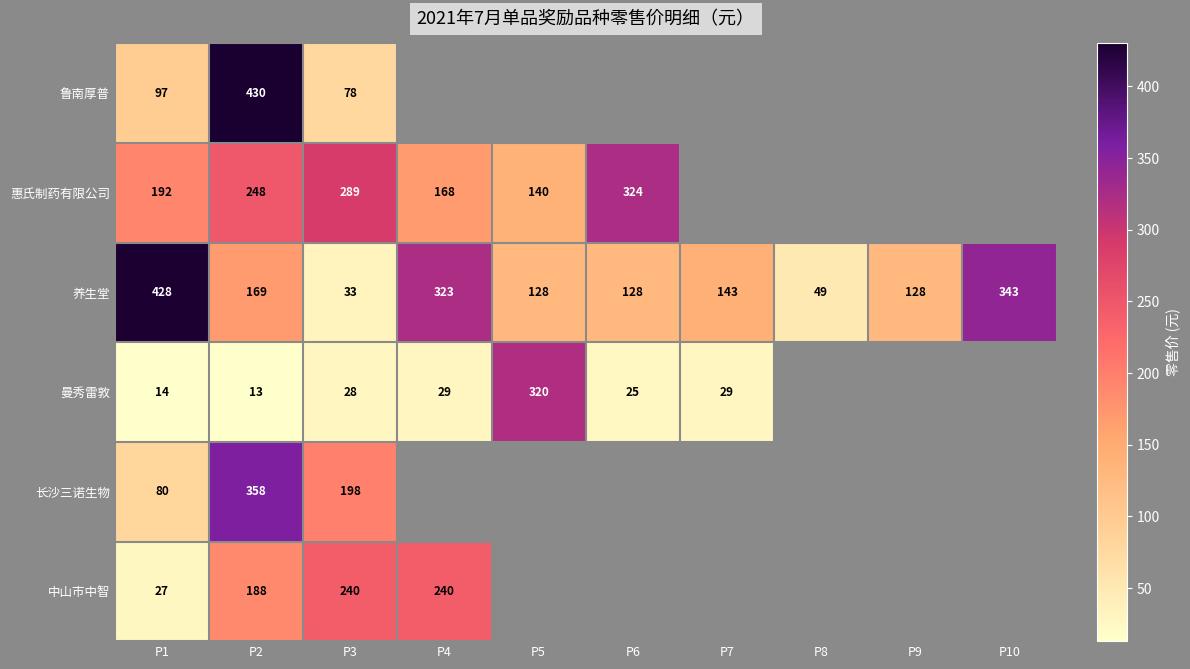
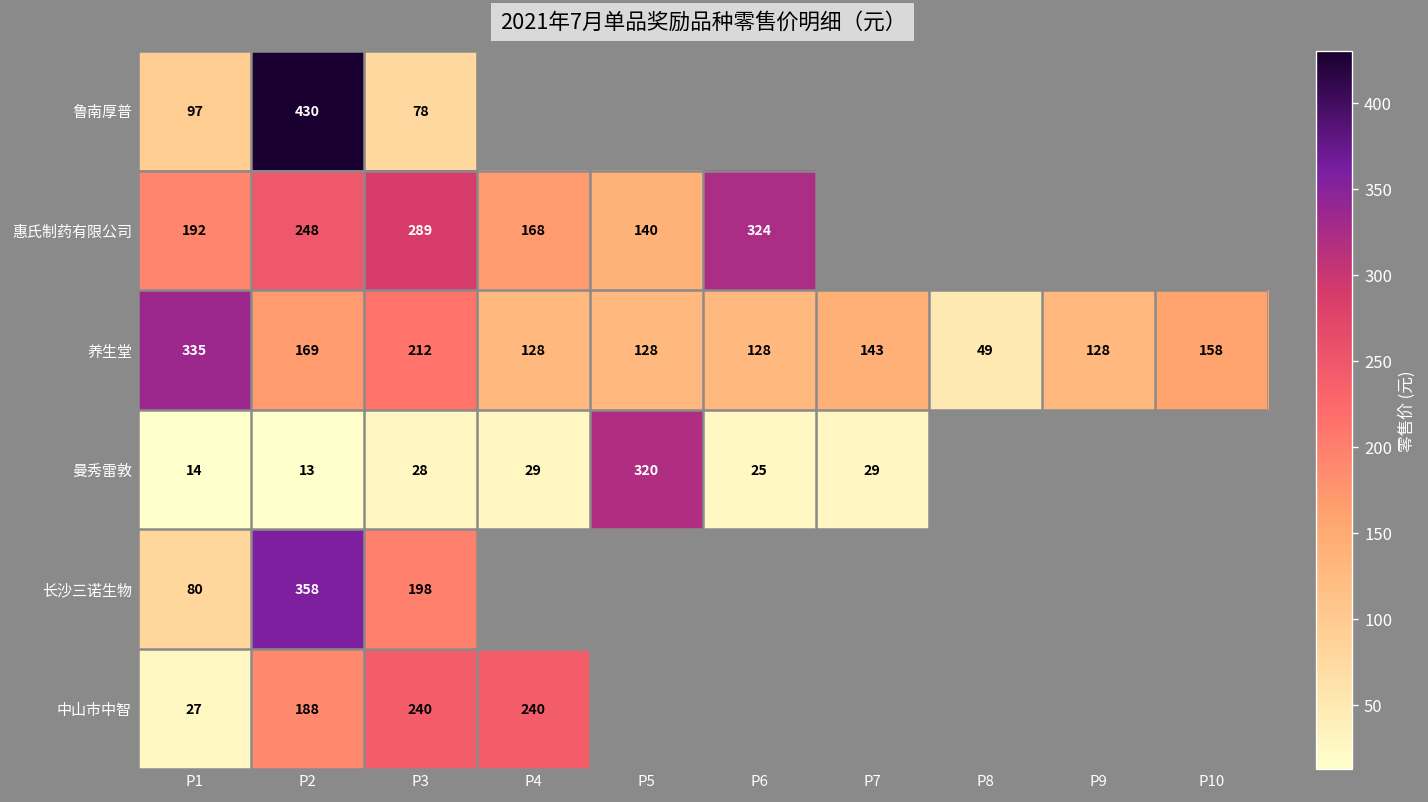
  {
    "鲁南厚普": {
      "P1": 97,
      "P2": 430,
      "P3": 78
    },
    "惠氏制药有限公司": {
      "P1": 192,
      "P2": 248,
      "P3": 289,
      "P4": 168,
      "P5": 140,
      "P6": 324
    },
    "养生堂": {
-     "P1": 428,
+     "P1": 335,
      "P2": 169,
-     "P3": 33,
-     "P4": 323,
+     "P3": 212,
+     "P4": 128,
      "P5": 128,
      "P6": 128,
      "P7": 143,
      "P8": 49,
      "P9": 128,
-     "P10": 343
+     "P10": 158
    },
    "曼秀雷敦": {
      "P1": 14,
      "P2": 13,
      "P3": 28,
      "P4": 29,
      "P5": 320,
      "P6": 25,
      "P7": 29
    },
    "长沙三诺生物": {
      "P1": 80,
      "P2": 358,
      "P3": 198
    },
    "中山市中智": {
      "P1": 27,
      "P2": 188,
      "P3": 240,
      "P4": 240
    }
  }
